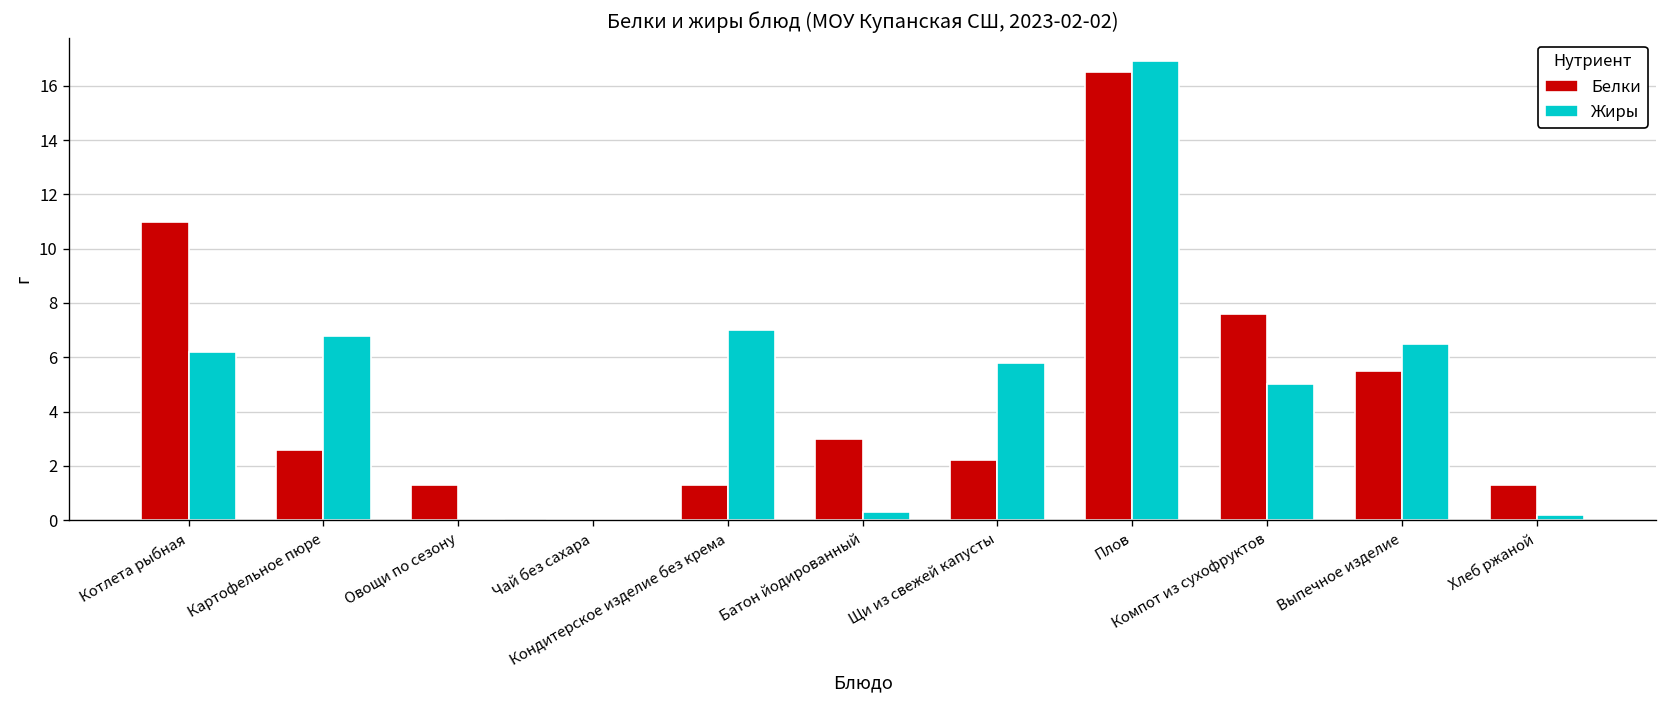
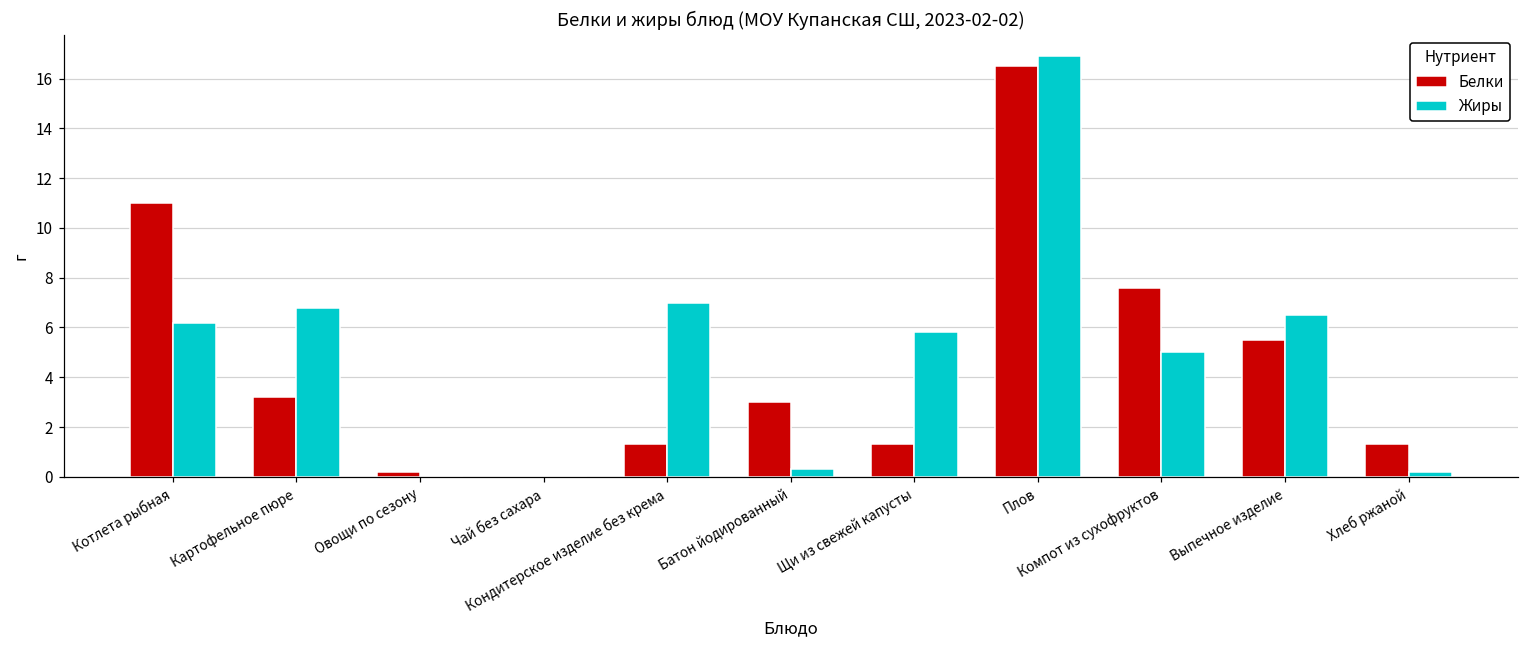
  {
    "Белки": {
      "Котлета рыбная": 11.0,
-     "Картофельное пюре": 2.6,
-     "Овощи по сезону": 1.3,
+     "Картофельное пюре": 3.2,
+     "Овощи по сезону": 0.2,
      "Кондитерское изделие без крема": 1.3,
      "Батон йодированный": 3.0,
-     "Щи из свежей капусты": 2.2,
+     "Щи из свежей капусты": 1.3,
      "Плов": 16.5,
      "Компот из сухофруктов": 7.6,
      "Выпечное изделие": 5.5,
      "Хлеб ржаной": 1.3
    },
    "Жиры": {
      "Котлета рыбная": 6.2,
      "Картофельное пюре": 6.8,
      "Овощи по сезону": 0.0,
      "Кондитерское изделие без крема": 7.0,
      "Батон йодированный": 0.3,
      "Щи из свежей капусты": 5.8,
      "Плов": 16.9,
      "Компот из сухофруктов": 5.0,
      "Выпечное изделие": 6.5,
      "Хлеб ржаной": 0.2
    }
  }
